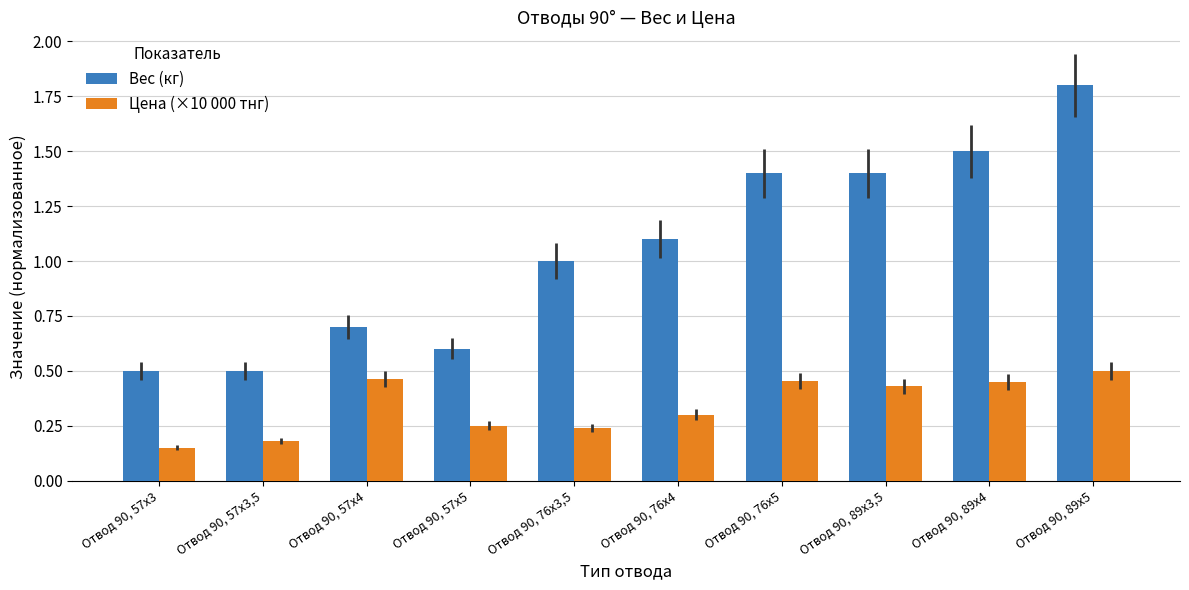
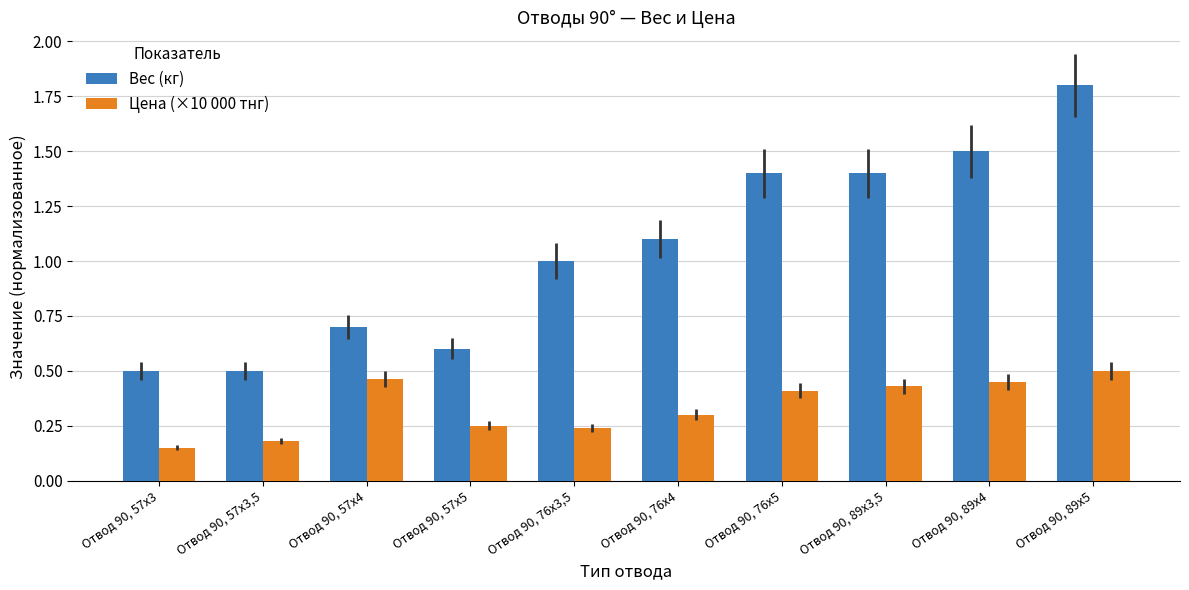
  {
    "Вес (кг)": {
      "Отвод 90, 57х3": 0.50,
      "Отвод 90, 57х3,5": 0.50,
      "Отвод 90, 57х4": 0.70,
      "Отвод 90, 57х5": 0.60,
      "Отвод 90, 76х3,5": 1.00,
      "Отвод 90, 76х4": 1.10,
      "Отвод 90, 76х5": 1.40,
      "Отвод 90, 89х3,5": 1.40,
      "Отвод 90, 89х4": 1.50,
      "Отвод 90, 89х5": 1.80
    },
    "Цена (×10 000 тнг)": {
      "Отвод 90, 57х3": 0.15,
      "Отвод 90, 57х3,5": 0.18,
      "Отвод 90, 57х4": 0.46,
      "Отвод 90, 57х5": 0.25,
      "Отвод 90, 76х3,5": 0.24,
      "Отвод 90, 76х4": 0.30,
-     "Отвод 90, 76х5": 0.46,
+     "Отвод 90, 76х5": 0.41,
      "Отвод 90, 89х3,5": 0.43,
      "Отвод 90, 89х4": 0.45,
      "Отвод 90, 89х5": 0.50
    }
  }
